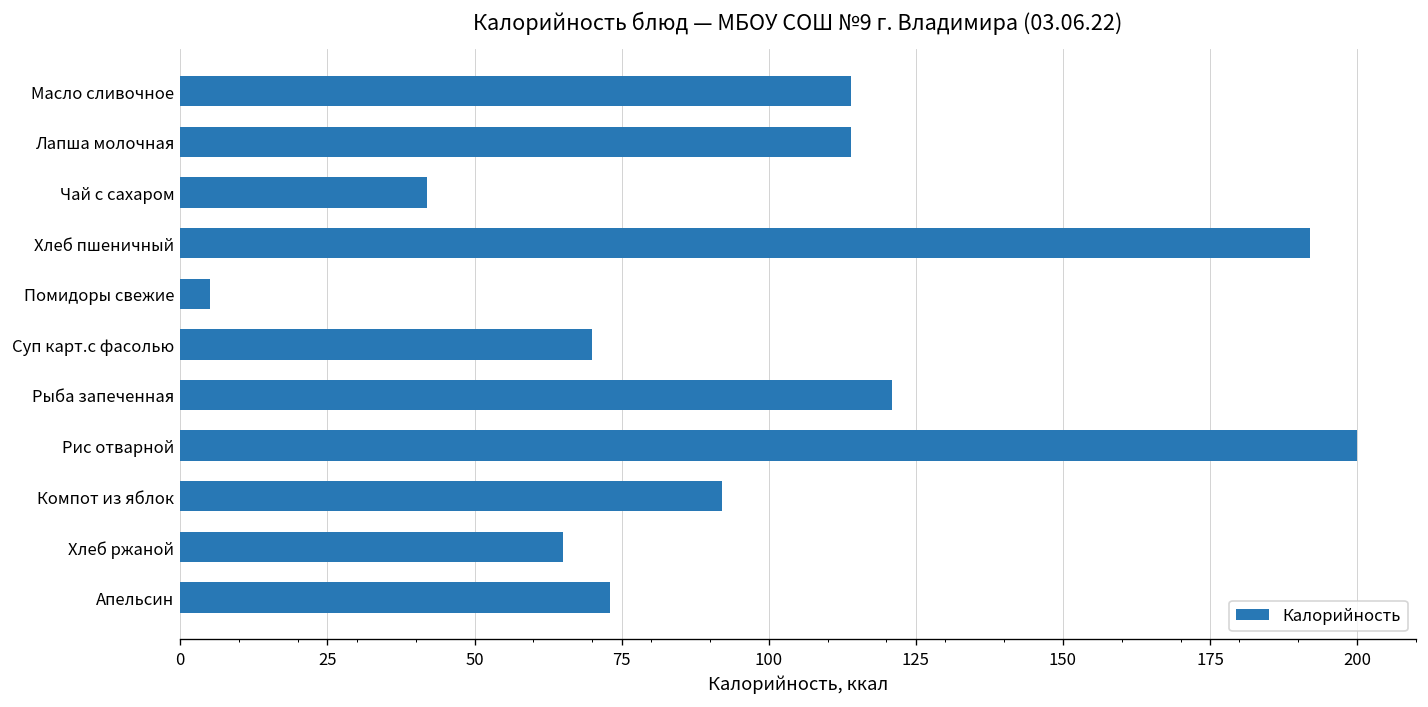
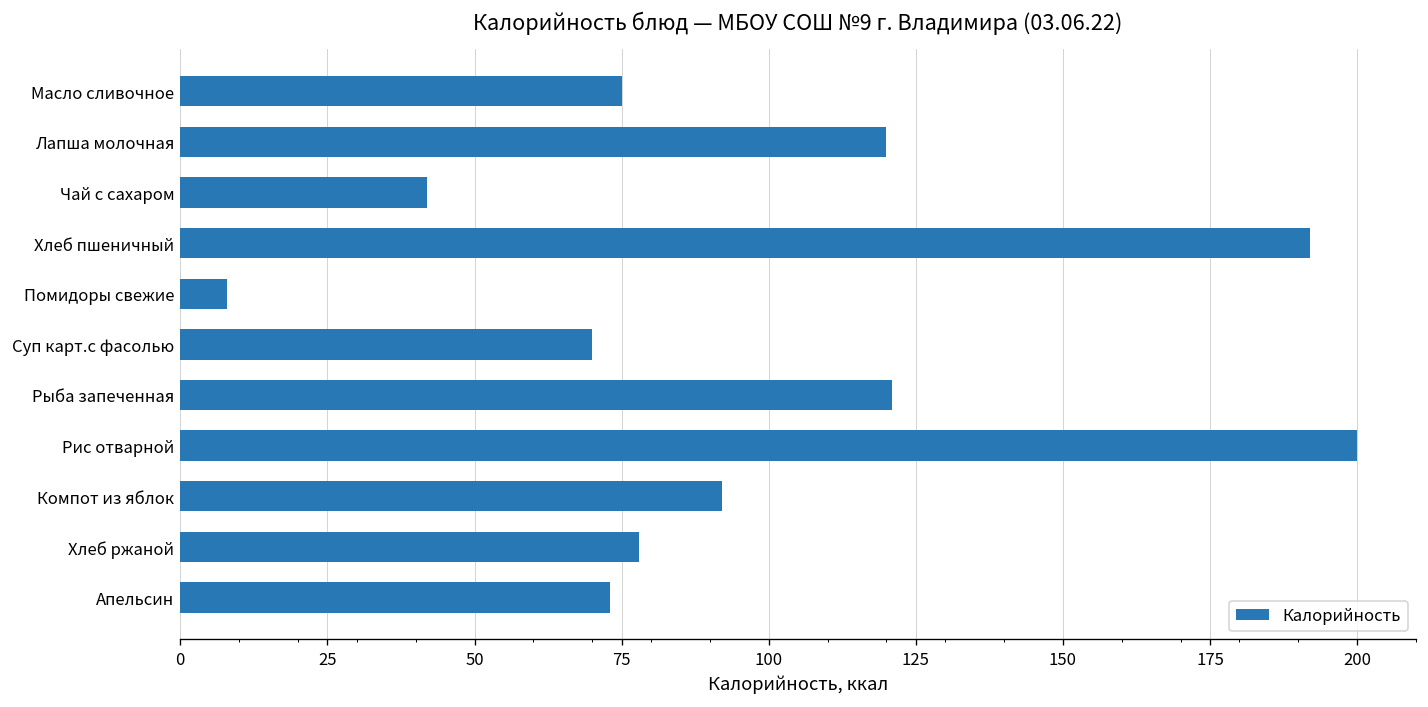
  {
-   "Масло сливочное": 114,
-   "Лапша молочная": 114,
+   "Масло сливочное": 75,
+   "Лапша молочная": 120,
    "Чай с сахаром": 42,
    "Хлеб пшеничный": 192,
-   "Помидоры свежие": 5,
+   "Помидоры свежие": 8,
    "Суп карт.с фасолью": 70,
    "Рыба запеченная": 121,
    "Рис отварной": 200,
    "Компот из яблок": 92,
-   "Хлеб ржаной": 65,
+   "Хлеб ржаной": 78,
    "Апельсин": 73
  }
